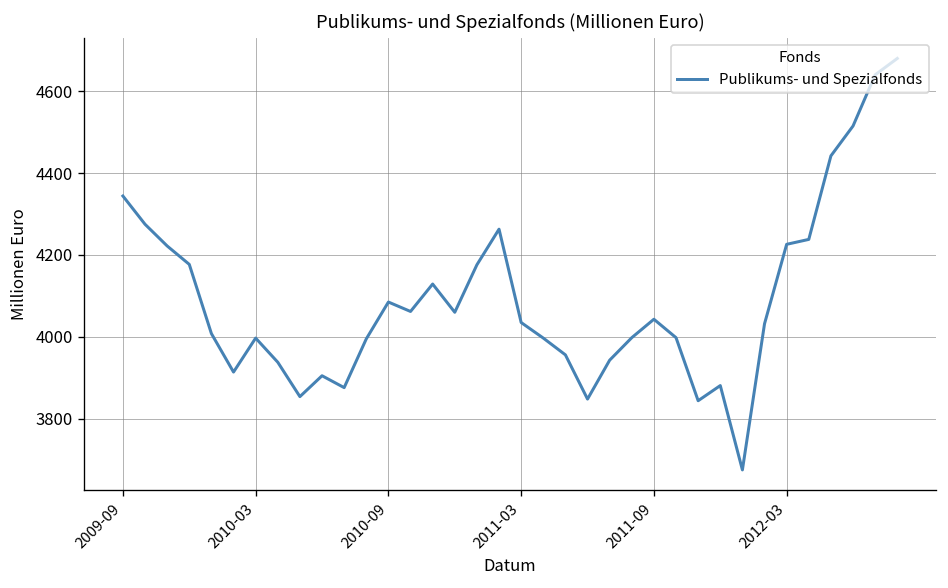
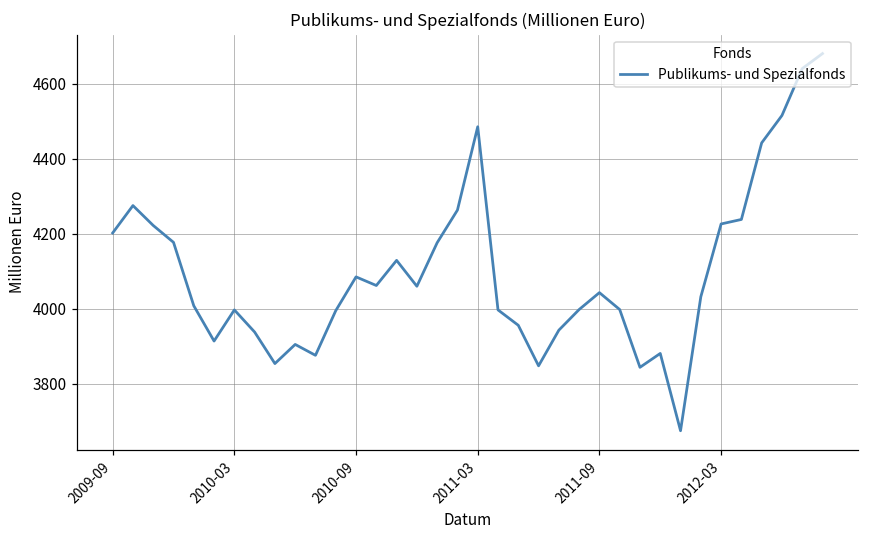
  {
-   "2009-09": 4340,
+   "2009-09": 4200,
    "2010-03": 4000,
    "2010-09": 4090,
-   "2011-03": 4040,
+   "2011-03": 4490,
    "2011-09": 4040,
    "2012-03": 4230
  }
